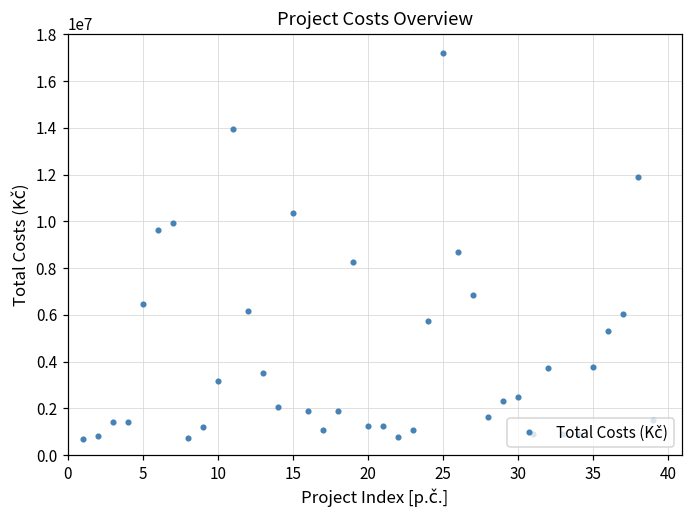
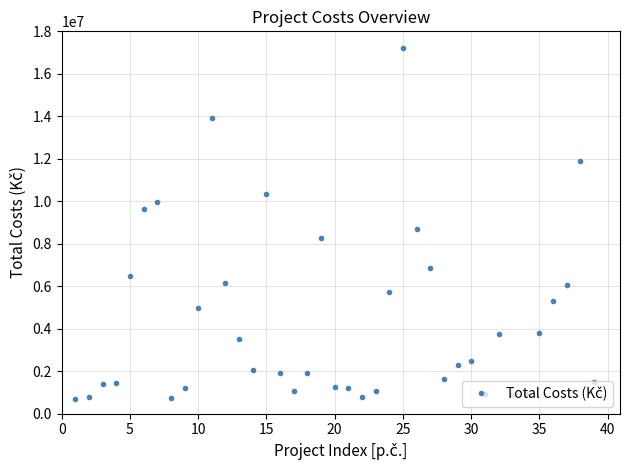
  {
    "5": 6500000,
-   "10": 3200000,
+   "10": 5000000,
    "15": 10400000,
    "20": 1200000,
    "25": 17200000,
    "30": 2500000,
    "35": 3800000
  }
